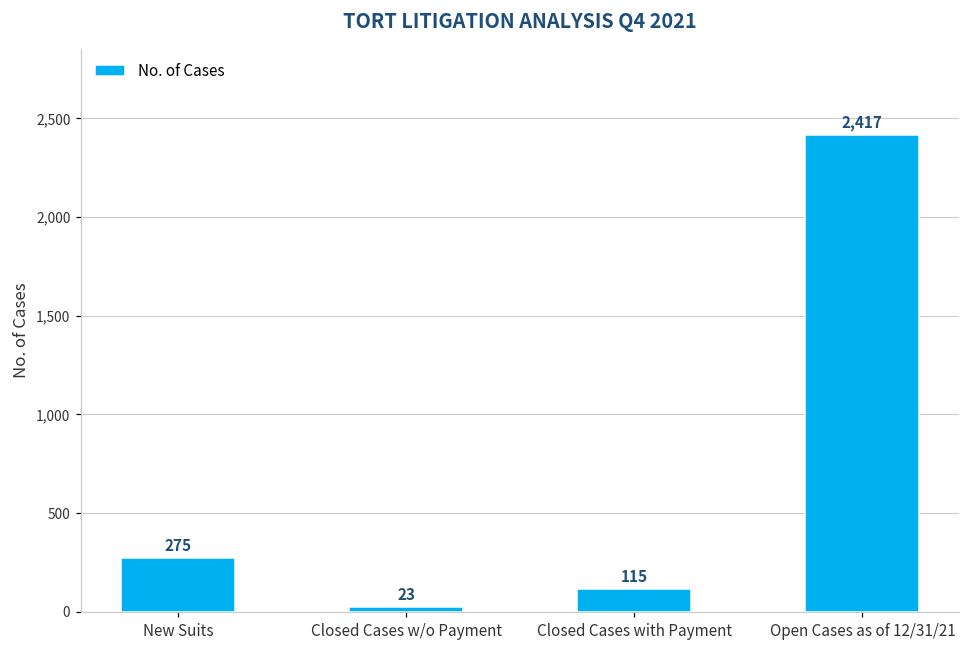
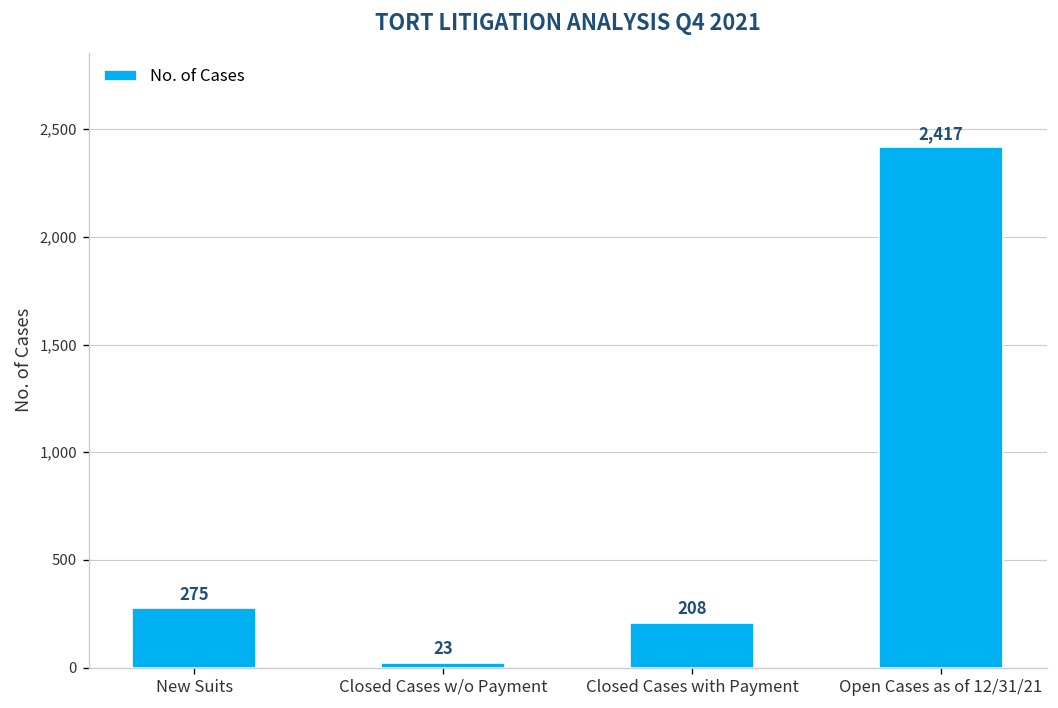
  {
    "New Suits": "275",
    "Closed Cases w/o Payment": "23",
-   "Closed Cases with Payment": "115",
+   "Closed Cases with Payment": "208",
    "Open Cases as of 12/31/21": "2,417"
  }
